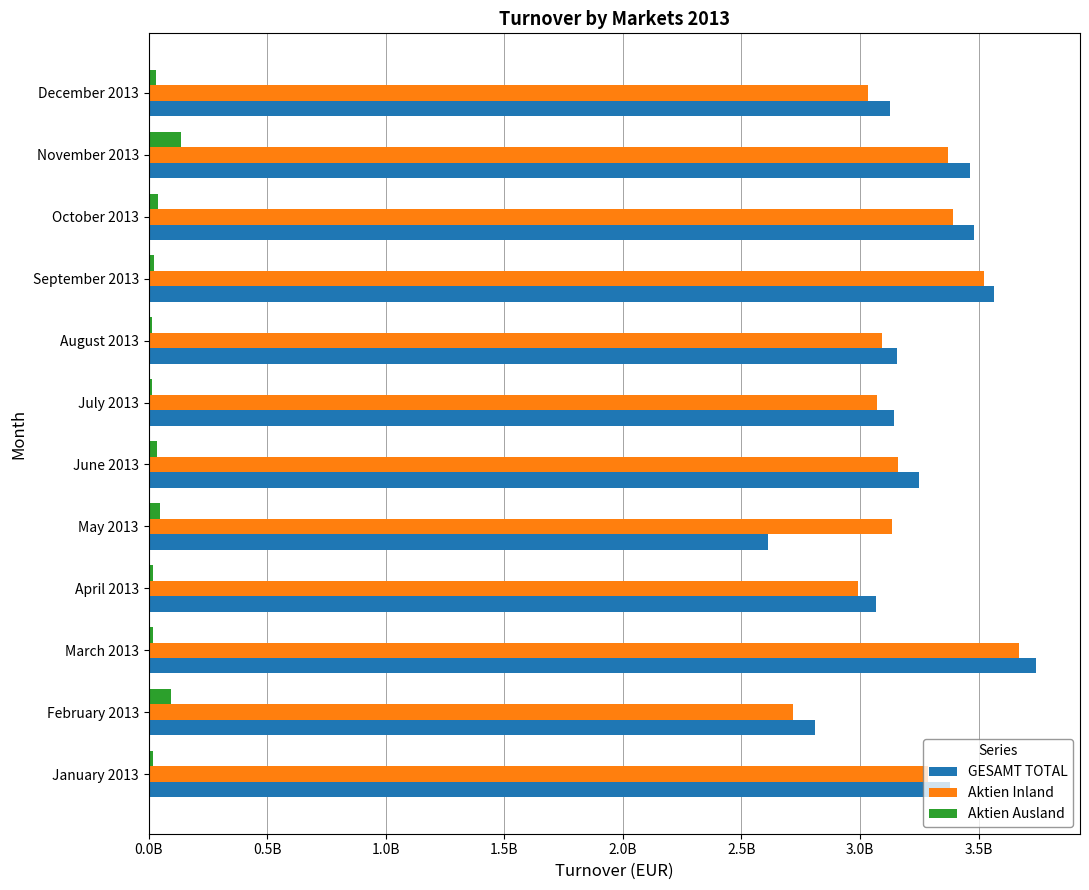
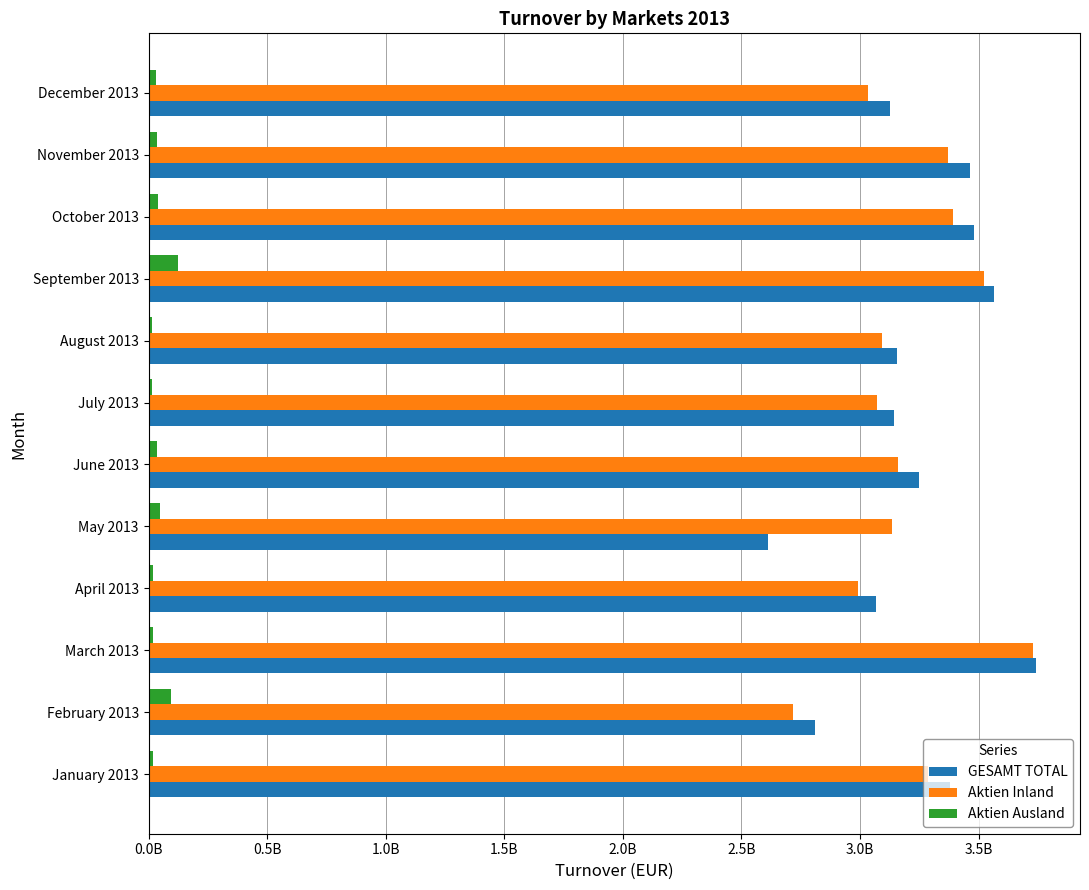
  {
    "GESAMT TOTAL": {
      "December 2013": 3130000000,
      "November 2013": 3460000000,
      "October 2013": 3480000000,
      "September 2013": 3570000000,
      "August 2013": 3160000000,
      "July 2013": 3140000000,
      "June 2013": 3250000000,
      "May 2013": 2610000000,
      "April 2013": 3070000000,
      "March 2013": 3740000000,
      "February 2013": 2810000000
    },
    "Aktien Inland": {
      "December 2013": 3030000000,
      "November 2013": 3370000000,
      "October 2013": 3390000000,
      "September 2013": 3520000000,
      "August 2013": 3090000000,
      "July 2013": 3070000000,
      "June 2013": 3160000000,
      "May 2013": 3130000000,
      "April 2013": 2990000000,
-     "March 2013": 3670000000,
+     "March 2013": 3730000000,
      "February 2013": 2720000000
    },
    "Aktien Ausland": {
      "December 2013": 30000000,
-     "November 2013": 140000000,
+     "November 2013": 30000000,
      "October 2013": 40000000,
-     "September 2013": 20000000,
+     "September 2013": 120000000,
      "August 2013": 10000000,
      "July 2013": 10000000,
      "June 2013": 30000000,
      "May 2013": 50000000,
      "April 2013": 20000000,
      "March 2013": 20000000,
      "February 2013": 90000000,
      "January 2013": 20000000
    }
  }
